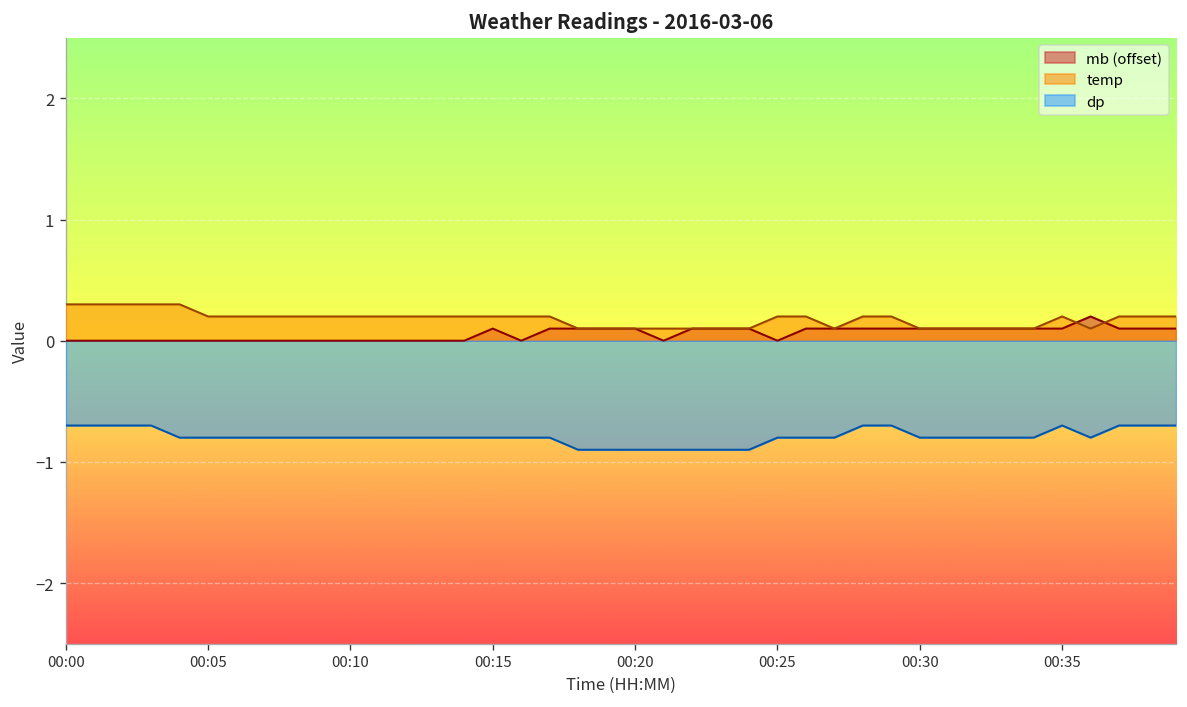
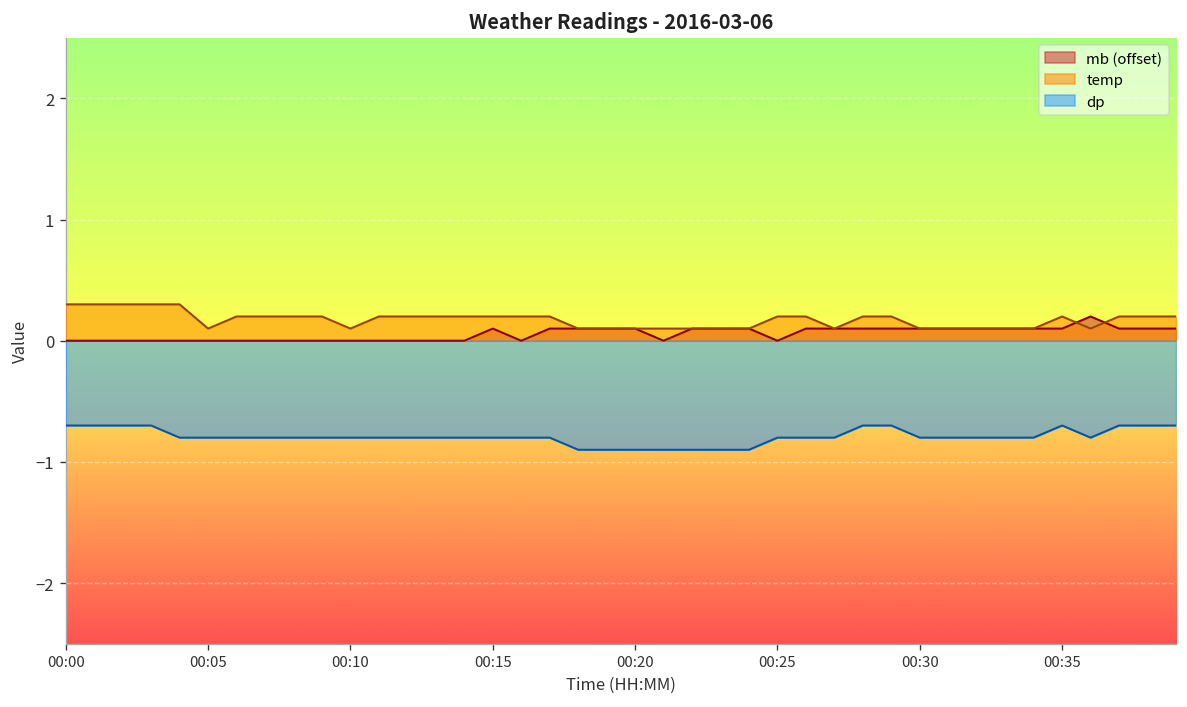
  {
    "mb (offset)": {
      "00:15": 0.1,
      "00:35": 0.1
    },
    "temp": {
      "00:00": 0.3,
-     "00:05": 0.2,
-     "00:10": 0.2,
+     "00:05": 0.1,
+     "00:10": 0.1,
      "00:15": 0.2,
      "00:25": 0.2,
      "00:35": 0.2
    }
  }
